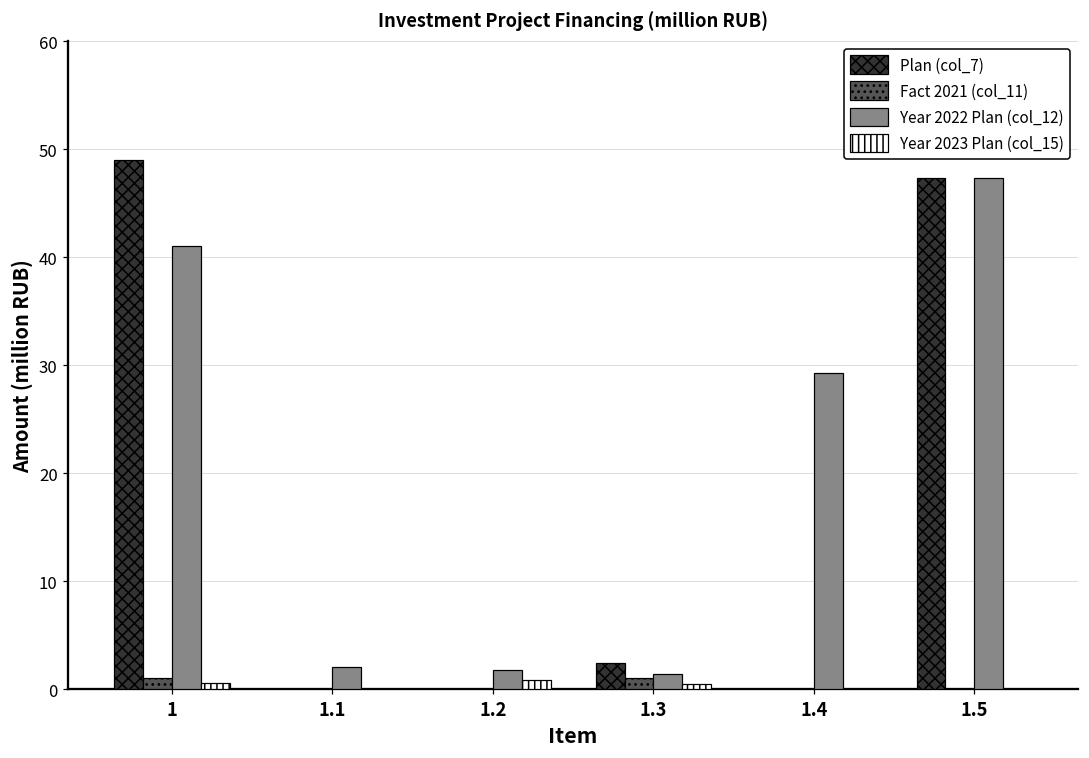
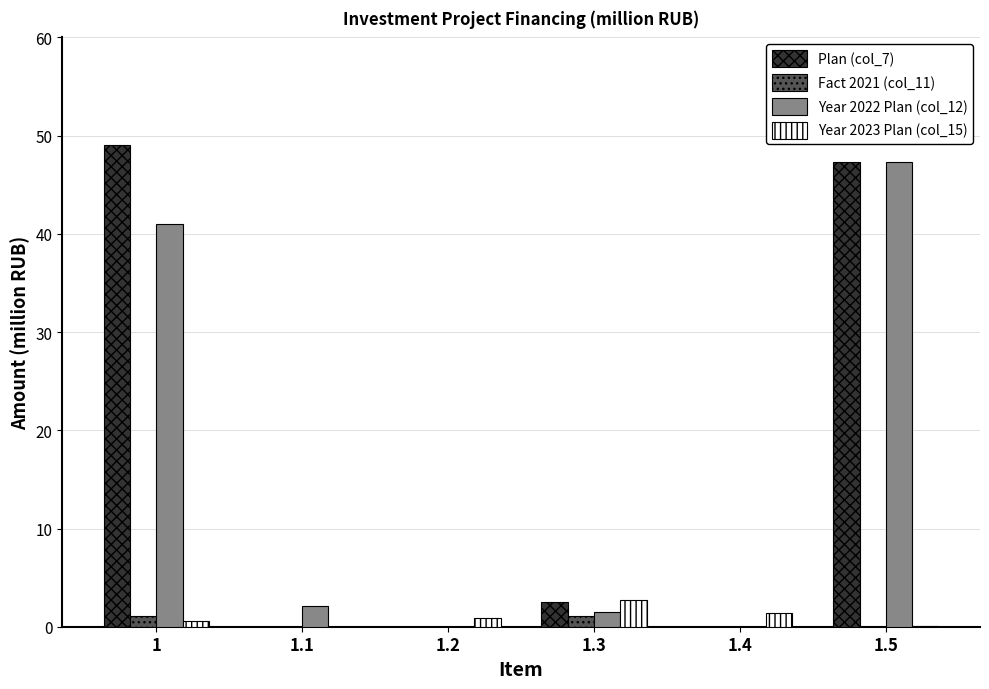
  {
    "Year 2022 Plan (col_12)": {
      "1": 41,
      "1.1": 2,
-     "1.2": 2,
+     "1.2": 0,
      "1.3": 1,
-     "1.4": 29,
+     "1.4": 0,
      "1.5": 47
    },
    "Year 2023 Plan (col_15)": {
      "1": 1,
      "1.1": 0,
      "1.2": 1,
-     "1.3": 0,
-     "1.4": 0
+     "1.3": 3,
+     "1.4": 1
    }
  }
